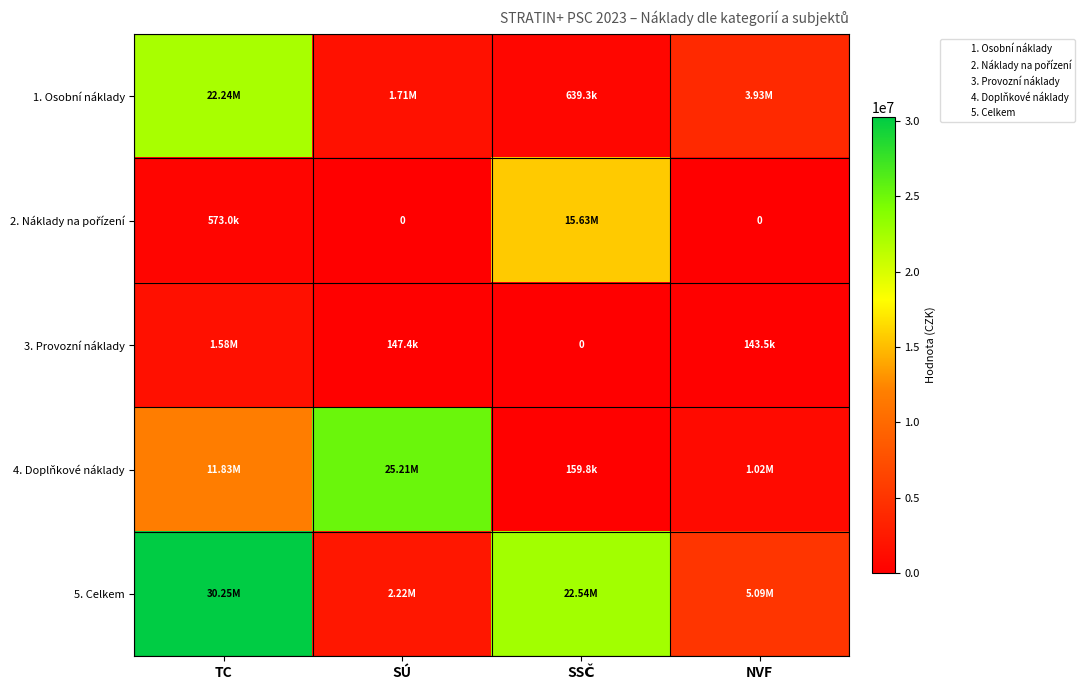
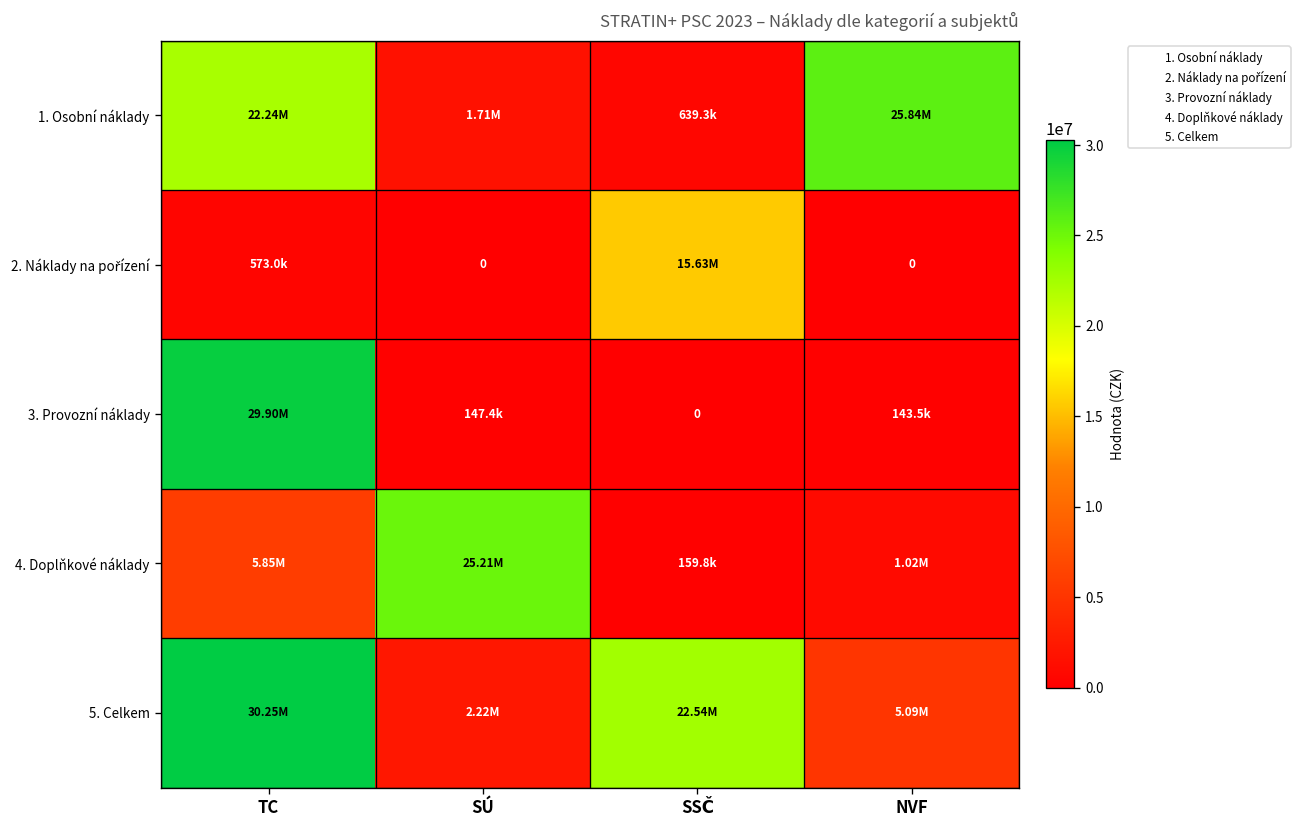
  {
    "1. Osobní náklady": {
      "TC": "22.24M",
      "SÚ": "1.71M",
      "SSČ": "639.3k",
-     "NVF": "3.93M"
+     "NVF": "25.84M"
    },
    "2. Náklady na pořízení": {
      "TC": "573.0k",
      "SÚ": "0",
      "SSČ": "15.63M",
      "NVF": "0"
    },
    "3. Provozní náklady": {
-     "TC": "1.58M",
+     "TC": "29.90M",
      "SÚ": "147.4k",
      "SSČ": "0",
      "NVF": "143.5k"
    },
    "4. Doplňkové náklady": {
-     "TC": "11.83M",
+     "TC": "5.85M",
      "SÚ": "25.21M",
      "SSČ": "159.8k",
      "NVF": "1.02M"
    },
    "5. Celkem": {
      "TC": "30.25M",
      "SÚ": "2.22M",
      "SSČ": "22.54M",
      "NVF": "5.09M"
    }
  }
